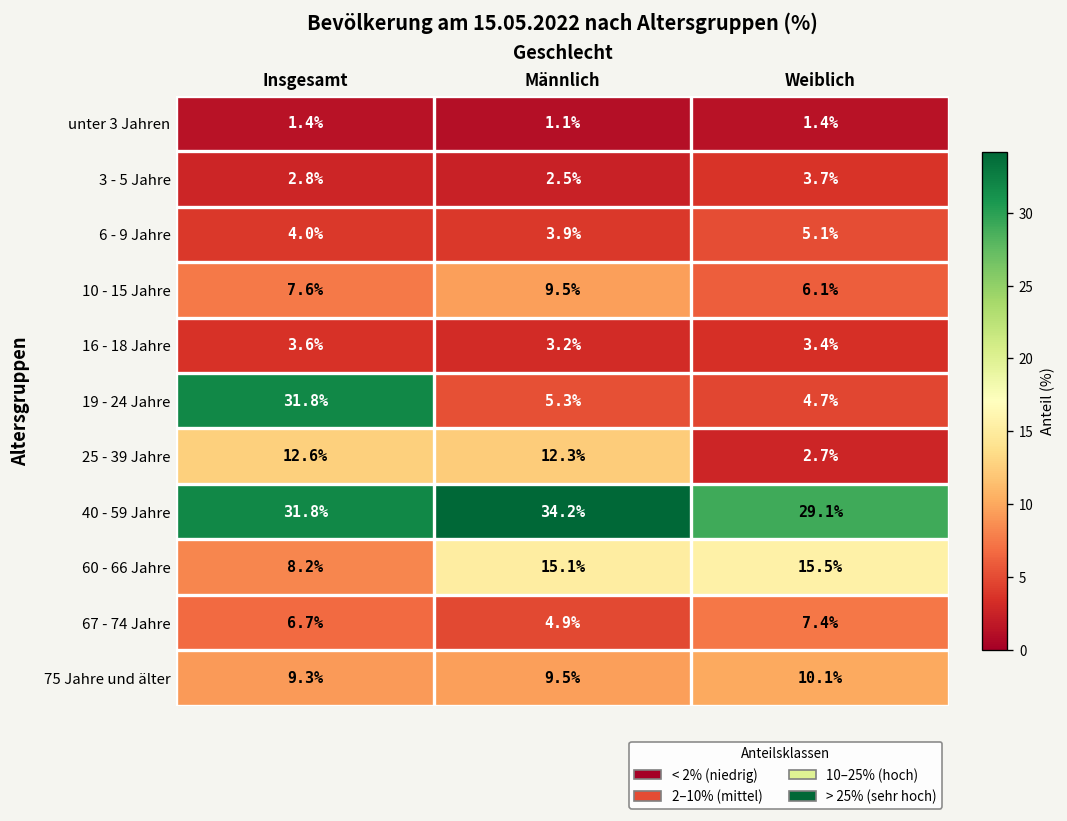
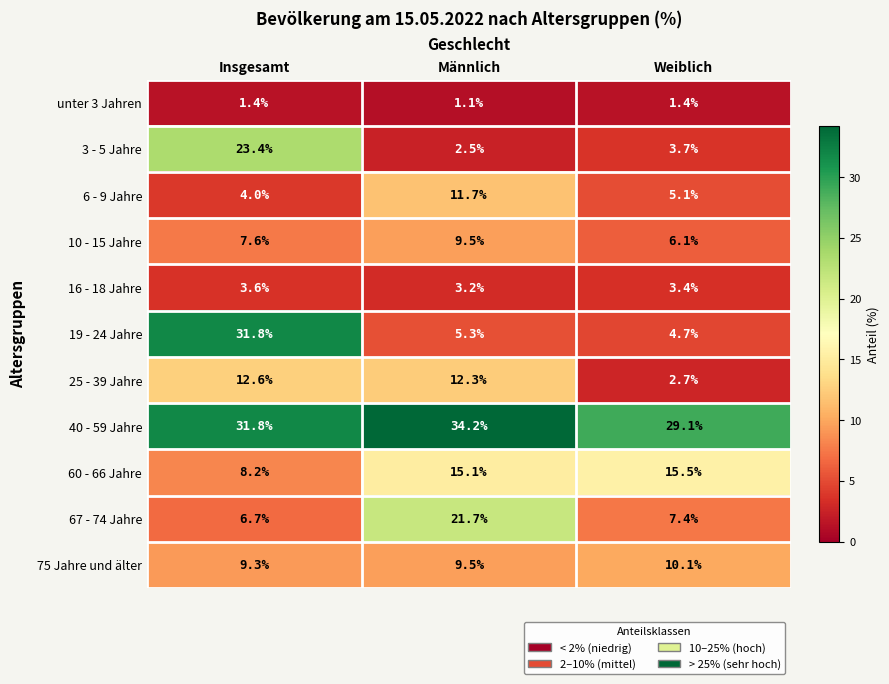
  {
    "unter 3 Jahren": {
      "Insgesamt": "1.4%",
      "Männlich": "1.1%",
      "Weiblich": "1.4%"
    },
    "3 - 5 Jahre": {
-     "Insgesamt": "2.8%",
+     "Insgesamt": "23.4%",
      "Männlich": "2.5%",
      "Weiblich": "3.7%"
    },
    "6 - 9 Jahre": {
      "Insgesamt": "4.0%",
-     "Männlich": "3.9%",
+     "Männlich": "11.7%",
      "Weiblich": "5.1%"
    },
    "10 - 15 Jahre": {
      "Insgesamt": "7.6%",
      "Männlich": "9.5%",
      "Weiblich": "6.1%"
    },
    "16 - 18 Jahre": {
      "Insgesamt": "3.6%",
      "Männlich": "3.2%",
      "Weiblich": "3.4%"
    },
    "19 - 24 Jahre": {
      "Insgesamt": "31.8%",
      "Männlich": "5.3%",
      "Weiblich": "4.7%"
    },
    "25 - 39 Jahre": {
      "Insgesamt": "12.6%",
      "Männlich": "12.3%",
      "Weiblich": "2.7%"
    },
    "40 - 59 Jahre": {
      "Insgesamt": "31.8%",
      "Männlich": "34.2%",
      "Weiblich": "29.1%"
    },
    "60 - 66 Jahre": {
      "Insgesamt": "8.2%",
      "Männlich": "15.1%",
      "Weiblich": "15.5%"
    },
    "67 - 74 Jahre": {
      "Insgesamt": "6.7%",
-     "Männlich": "4.9%",
+     "Männlich": "21.7%",
      "Weiblich": "7.4%"
    },
    "75 Jahre und älter": {
      "Insgesamt": "9.3%",
      "Männlich": "9.5%",
      "Weiblich": "10.1%"
    }
  }
